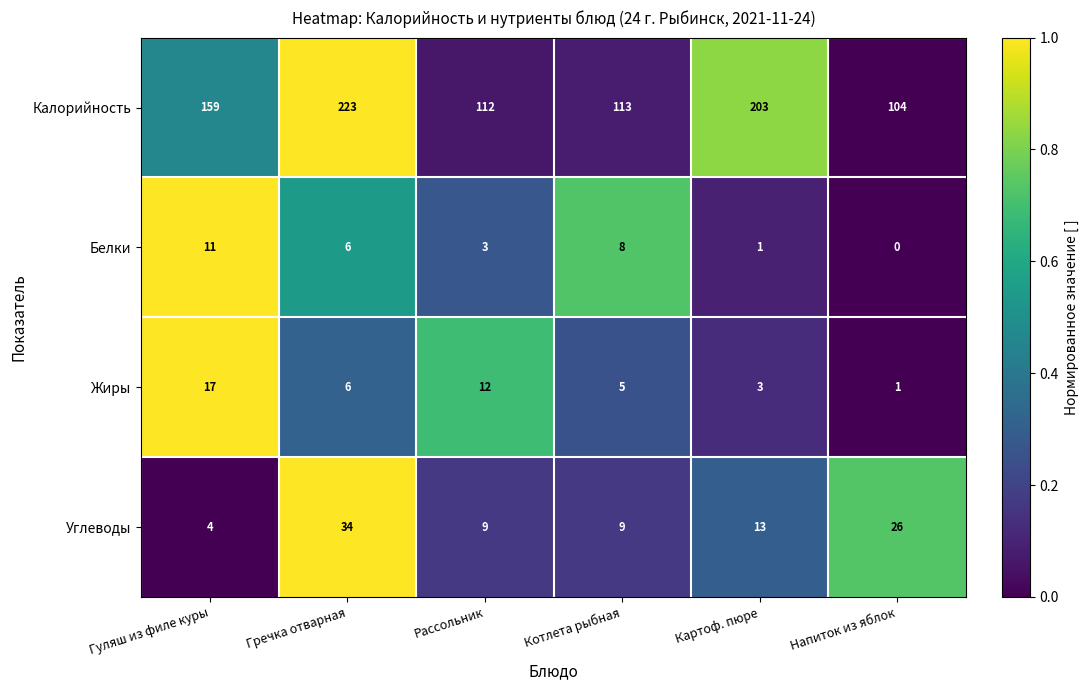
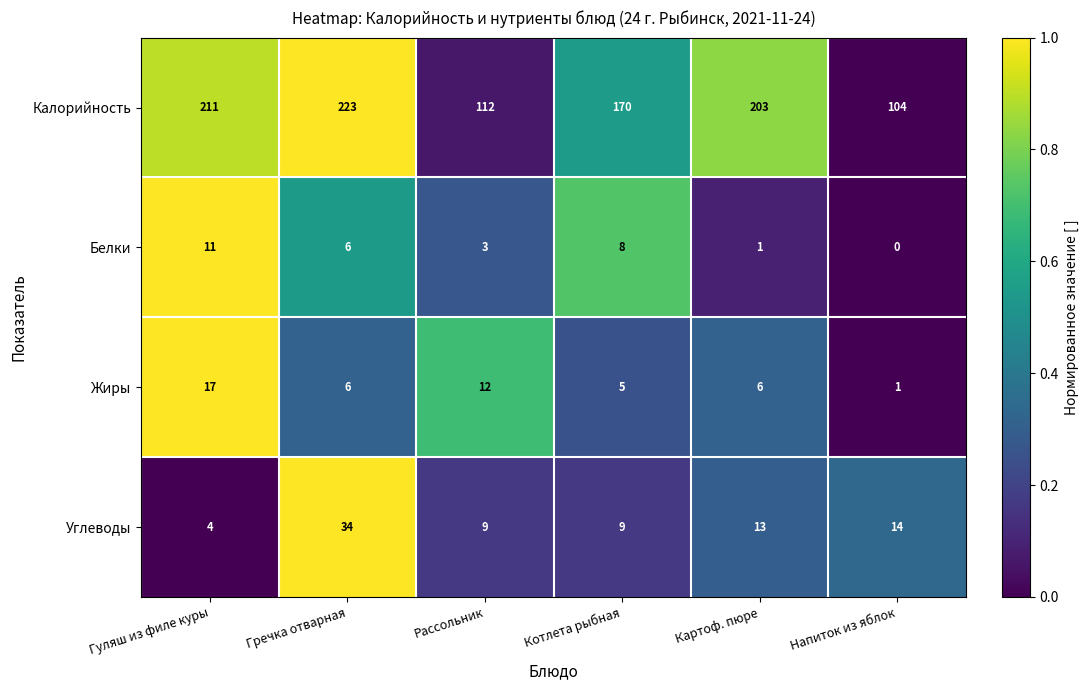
  {
    "Калорийность": {
-     "Гуляш из филе куры": 159,
+     "Гуляш из филе куры": 211,
      "Гречка отварная": 223,
      "Рассольник": 112,
-     "Котлета рыбная": 113,
+     "Котлета рыбная": 170,
      "Картоф. пюре": 203,
      "Напиток из яблок": 104
    },
    "Белки": {
      "Гуляш из филе куры": 11,
      "Гречка отварная": 6,
      "Рассольник": 3,
      "Котлета рыбная": 8,
      "Картоф. пюре": 1,
      "Напиток из яблок": 0
    },
    "Жиры": {
      "Гуляш из филе куры": 17,
      "Гречка отварная": 6,
      "Рассольник": 12,
      "Котлета рыбная": 5,
-     "Картоф. пюре": 3,
+     "Картоф. пюре": 6,
      "Напиток из яблок": 1
    },
    "Углеводы": {
      "Гуляш из филе куры": 4,
      "Гречка отварная": 34,
      "Рассольник": 9,
      "Котлета рыбная": 9,
      "Картоф. пюре": 13,
-     "Напиток из яблок": 26
+     "Напиток из яблок": 14
    }
  }
